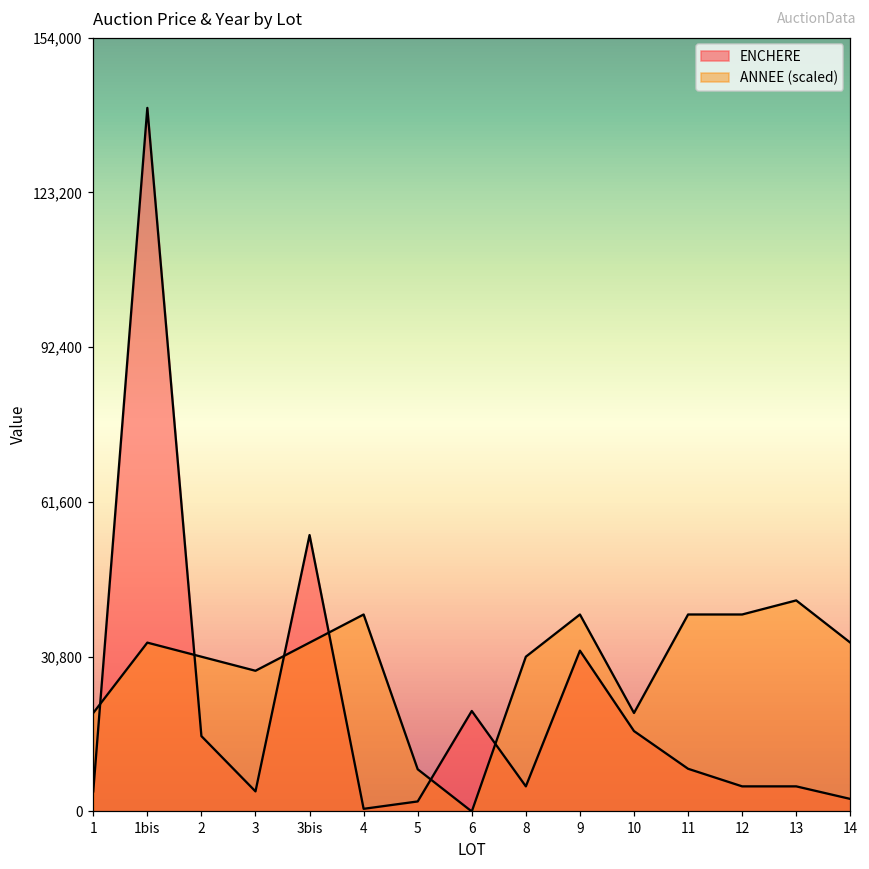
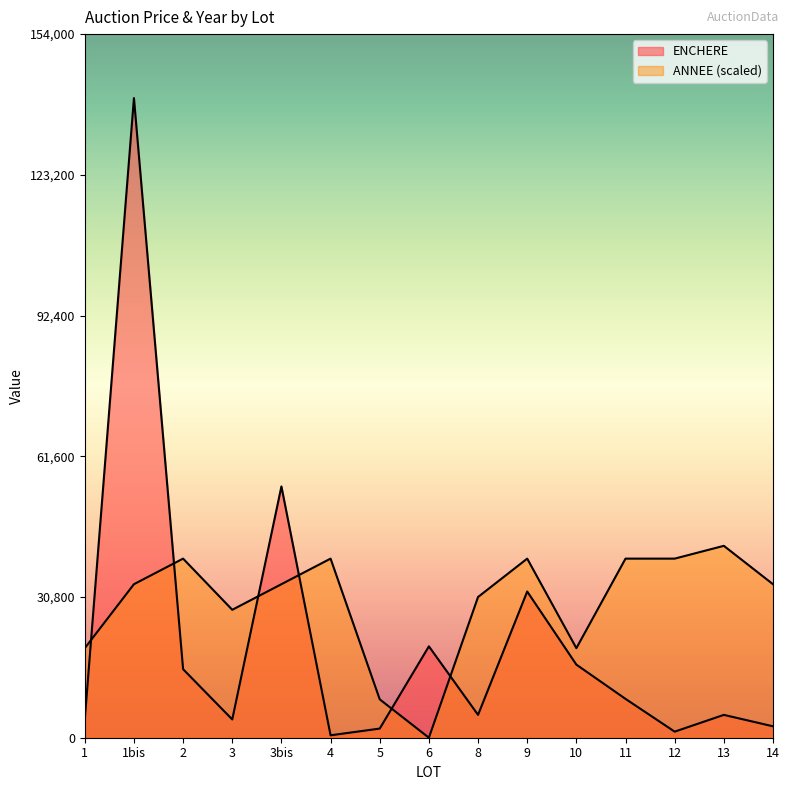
  {
    "ENCHERE": {
      "1": "4,000",
      "1bis": "140,000",
      "2": "15,000",
      "3": "4,000",
      "3bis": "55,000",
      "4": "1,000",
      "5": "2,000",
      "6": "20,000",
      "8": "5,000",
      "9": "32,000",
      "10": "16,000",
      "11": "9,000",
-     "12": "5,000",
+     "12": "1,000",
      "13": "5,000",
      "14": "3,000"
    },
    "ANNEE (scaled)": {
      "1": "20,000",
      "1bis": "34,000",
-     "2": "31,000",
+     "2": "39,000",
      "3": "28,000",
      "3bis": "34,000",
      "4": "39,000",
      "5": "8,000",
      "6": "0",
      "8": "31,000",
      "9": "39,000",
      "10": "20,000",
      "11": "39,000",
      "12": "39,000",
      "13": "42,000",
      "14": "34,000"
    }
  }
